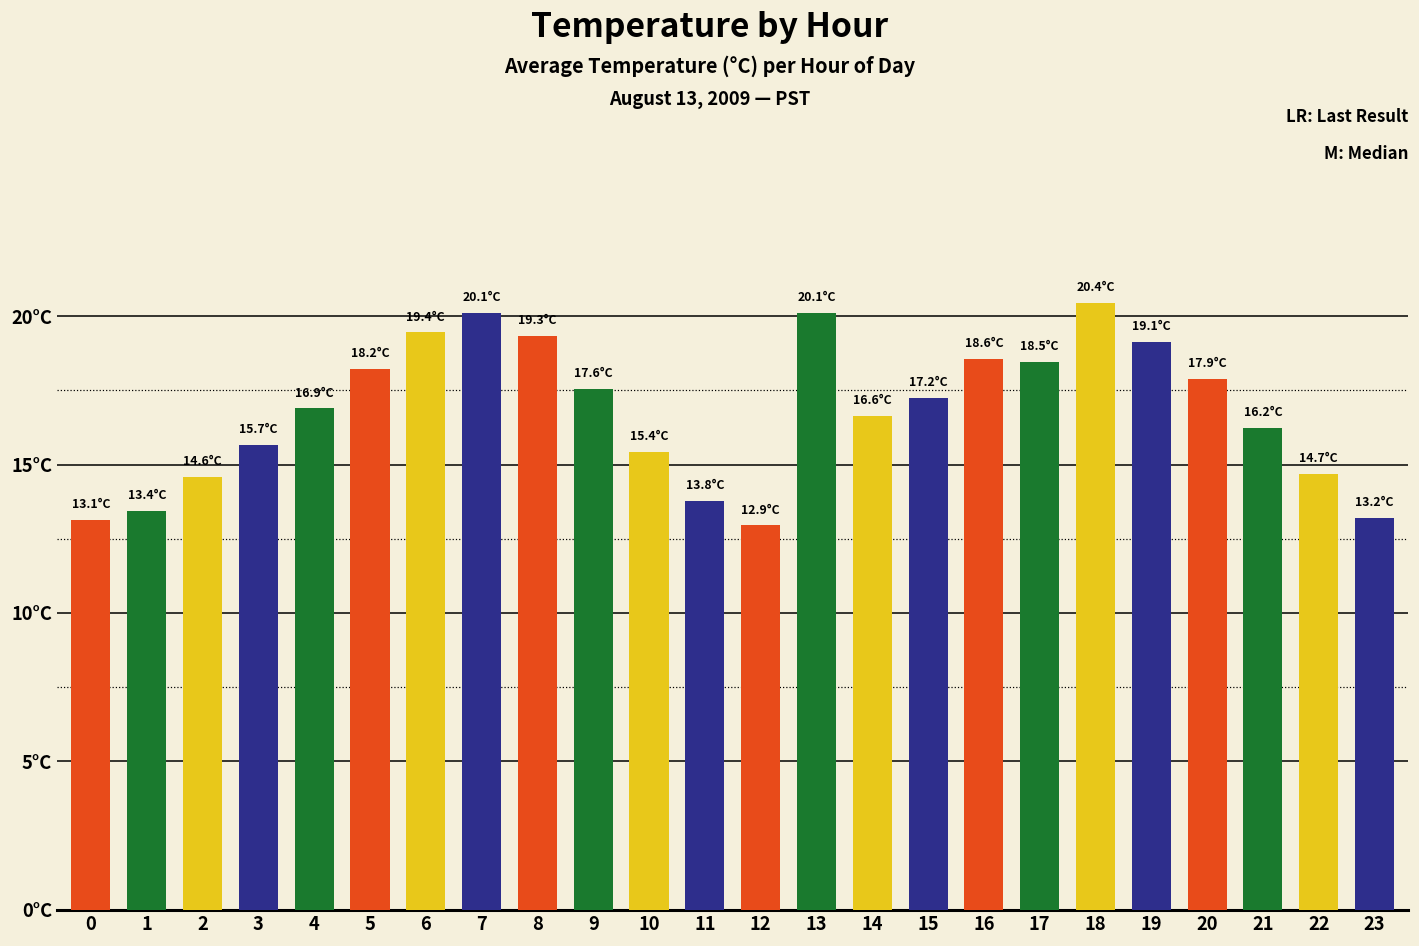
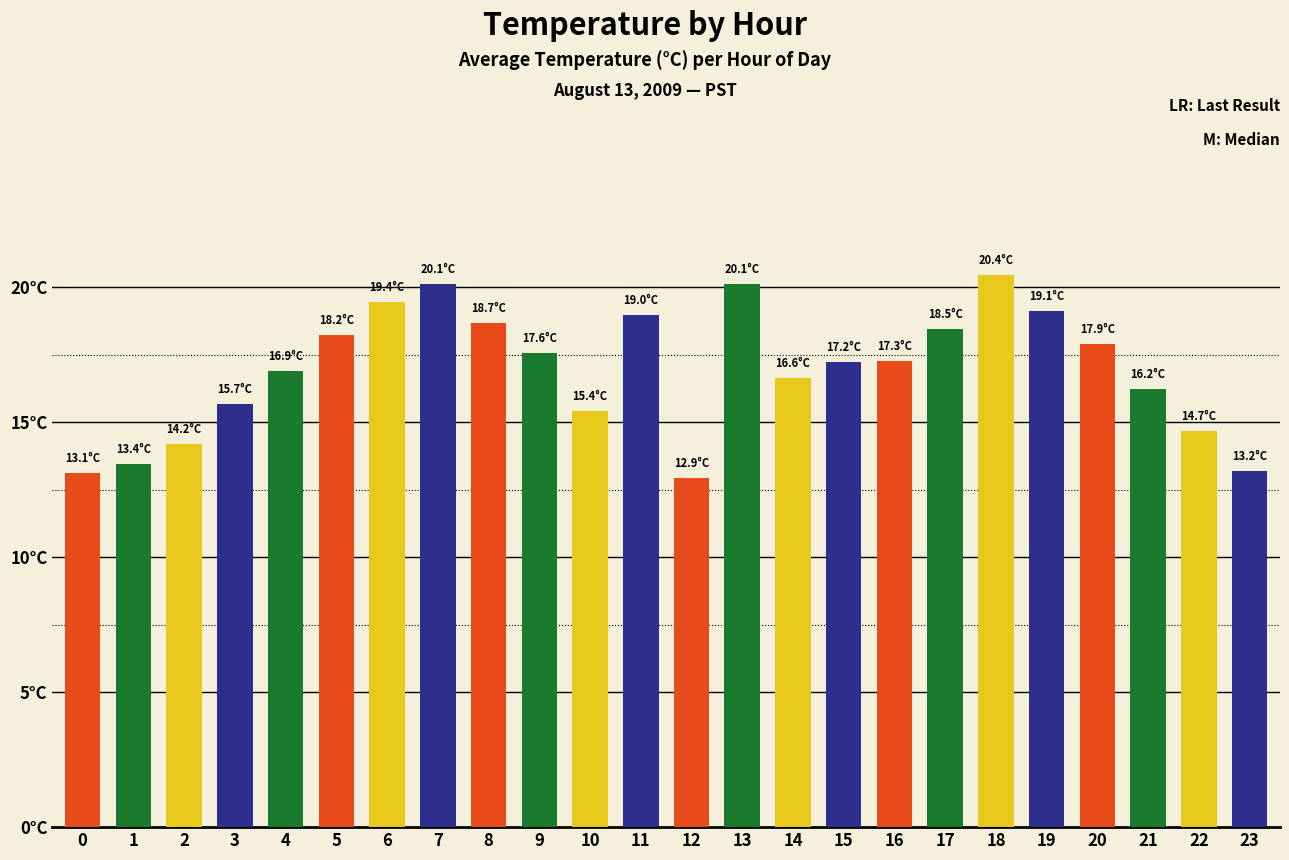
  {
    "0": "13.1°C",
    "1": "13.4°C",
-   "2": "14.6°C",
+   "2": "14.2°C",
    "3": "15.7°C",
    "4": "16.9°C",
    "5": "18.2°C",
    "6": "19.4°C",
    "7": "20.1°C",
-   "8": "19.3°C",
+   "8": "18.7°C",
    "9": "17.6°C",
    "10": "15.4°C",
-   "11": "13.8°C",
+   "11": "19.0°C",
    "12": "12.9°C",
    "13": "20.1°C",
    "14": "16.6°C",
    "15": "17.2°C",
-   "16": "18.6°C",
+   "16": "17.3°C",
    "17": "18.5°C",
    "18": "20.4°C",
    "19": "19.1°C",
    "20": "17.9°C",
    "21": "16.2°C",
    "22": "14.7°C",
    "23": "13.2°C"
  }
